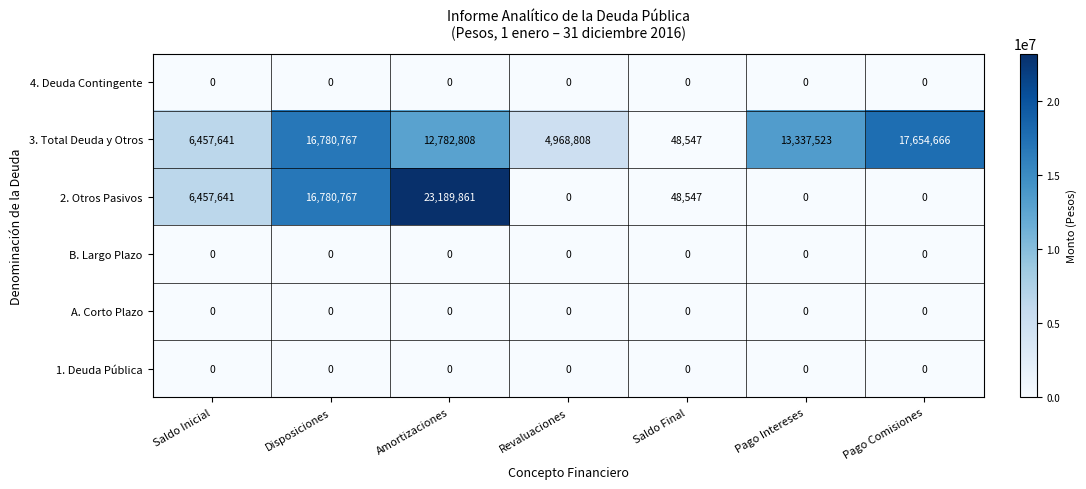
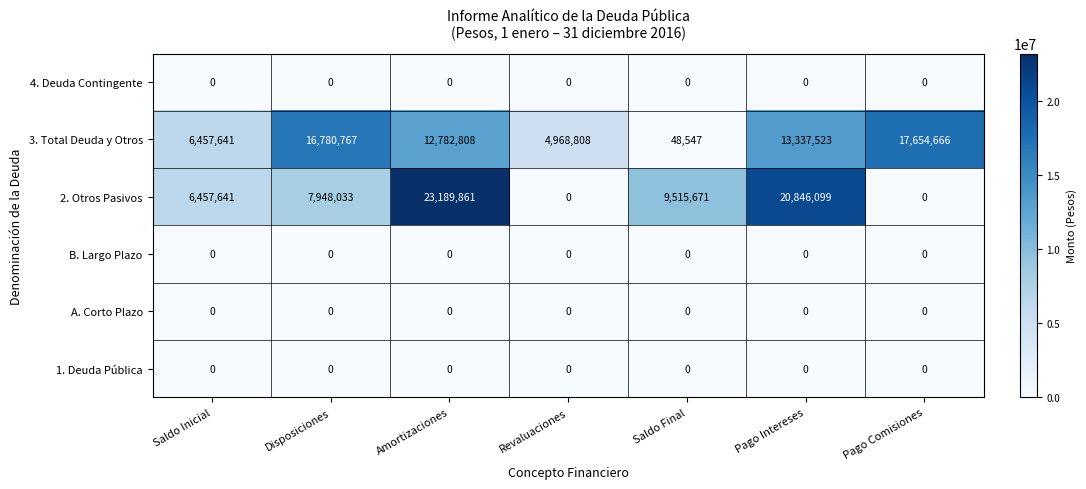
  {
    "4. Deuda Contingente": {
      "Saldo Inicial": "0",
      "Disposiciones": "0",
      "Amortizaciones": "0",
      "Revaluaciones": "0",
      "Saldo Final": "0",
      "Pago Intereses": "0",
      "Pago Comisiones": "0"
    },
    "3. Total Deuda y Otros": {
      "Saldo Inicial": "6,457,641",
      "Disposiciones": "16,780,767",
      "Amortizaciones": "12,782,808",
      "Revaluaciones": "4,968,808",
      "Saldo Final": "48,547",
      "Pago Intereses": "13,337,523",
      "Pago Comisiones": "17,654,666"
    },
    "2. Otros Pasivos": {
      "Saldo Inicial": "6,457,641",
-     "Disposiciones": "16,780,767",
+     "Disposiciones": "7,948,033",
      "Amortizaciones": "23,189,861",
      "Revaluaciones": "0",
-     "Saldo Final": "48,547",
-     "Pago Intereses": "0",
+     "Saldo Final": "9,515,671",
+     "Pago Intereses": "20,846,099",
      "Pago Comisiones": "0"
    },
    "B. Largo Plazo": {
      "Saldo Inicial": "0",
      "Disposiciones": "0",
      "Amortizaciones": "0",
      "Revaluaciones": "0",
      "Saldo Final": "0",
      "Pago Intereses": "0",
      "Pago Comisiones": "0"
    },
    "A. Corto Plazo": {
      "Saldo Inicial": "0",
      "Disposiciones": "0",
      "Amortizaciones": "0",
      "Revaluaciones": "0",
      "Saldo Final": "0",
      "Pago Intereses": "0",
      "Pago Comisiones": "0"
    },
    "1. Deuda Pública": {
      "Saldo Inicial": "0",
      "Disposiciones": "0",
      "Amortizaciones": "0",
      "Revaluaciones": "0",
      "Saldo Final": "0",
      "Pago Intereses": "0",
      "Pago Comisiones": "0"
    }
  }
